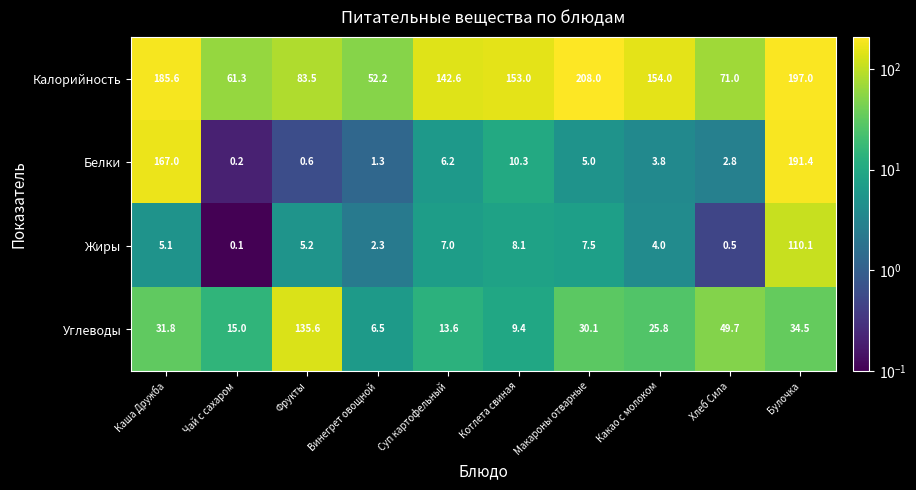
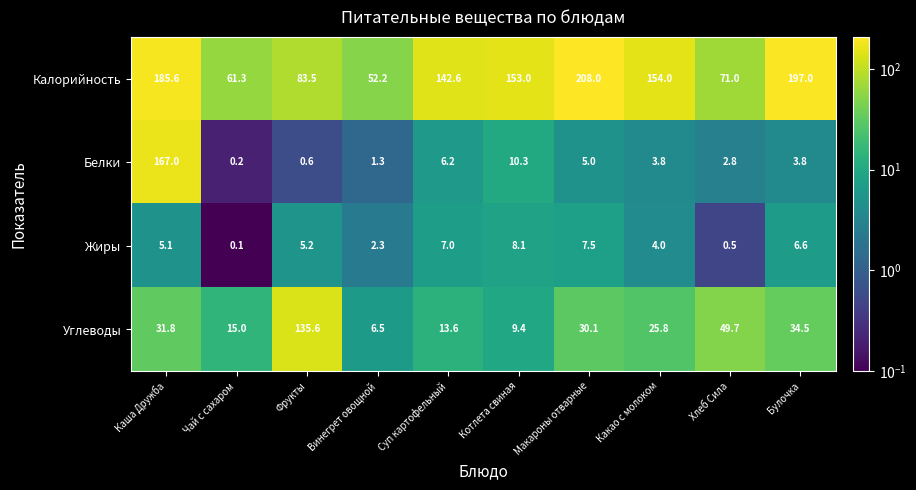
  {
    "Калорийность": {
      "Каша Дружба": 185.6,
      "Чай с сахаром": 61.3,
      "Фрукты": 83.5,
      "Винегрет овощной": 52.2,
      "Суп картофельный": 142.6,
      "Котлета свиная": 153.0,
      "Макароны отварные": 208.0,
      "Какао с молоком": 154.0,
      "Хлеб Сила": 71.0,
      "Булочка": 197.0
    },
    "Белки": {
      "Каша Дружба": 167.0,
      "Чай с сахаром": 0.2,
      "Фрукты": 0.6,
      "Винегрет овощной": 1.3,
      "Суп картофельный": 6.2,
      "Котлета свиная": 10.3,
      "Макароны отварные": 5.0,
      "Какао с молоком": 3.8,
      "Хлеб Сила": 2.8,
-     "Булочка": 191.4
+     "Булочка": 3.8
    },
    "Жиры": {
      "Каша Дружба": 5.1,
      "Чай с сахаром": 0.1,
      "Фрукты": 5.2,
      "Винегрет овощной": 2.3,
      "Суп картофельный": 7.0,
      "Котлета свиная": 8.1,
      "Макароны отварные": 7.5,
      "Какао с молоком": 4.0,
      "Хлеб Сила": 0.5,
-     "Булочка": 110.1
+     "Булочка": 6.6
    },
    "Углеводы": {
      "Каша Дружба": 31.8,
      "Чай с сахаром": 15.0,
      "Фрукты": 135.6,
      "Винегрет овощной": 6.5,
      "Суп картофельный": 13.6,
      "Котлета свиная": 9.4,
      "Макароны отварные": 30.1,
      "Какао с молоком": 25.8,
      "Хлеб Сила": 49.7,
      "Булочка": 34.5
    }
  }
